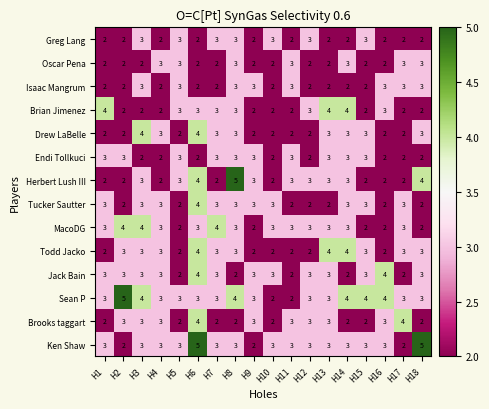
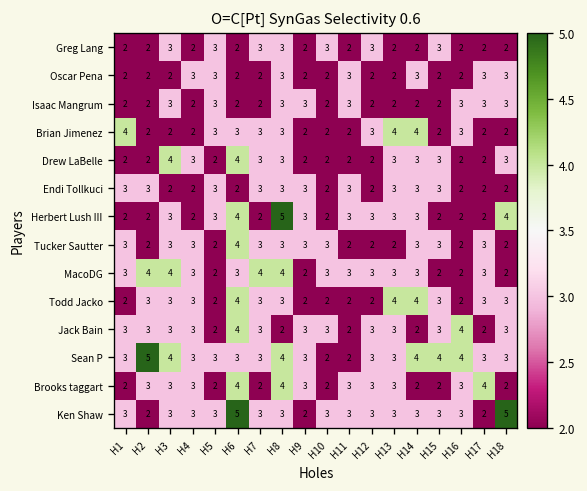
  {
    "MacoDG": {
      "H1": 3,
      "H2": 4,
      "H3": 4,
      "H4": 3,
      "H5": 2,
      "H6": 3,
      "H7": 4,
-     "H8": 3,
+     "H8": 4,
      "H9": 2,
      "H10": 3,
      "H11": 3,
      "H12": 3,
      "H13": 3,
      "H14": 3,
      "H15": 2,
      "H16": 2,
      "H17": 3,
      "H18": 2
    },
    "Brooks taggart": {
      "H1": 2,
      "H2": 3,
      "H3": 3,
      "H4": 3,
      "H5": 2,
      "H6": 4,
      "H7": 2,
-     "H8": 2,
+     "H8": 4,
      "H9": 3,
      "H10": 2,
      "H11": 3,
      "H12": 3,
      "H13": 3,
      "H14": 2,
      "H15": 2,
      "H16": 3,
      "H17": 4,
      "H18": 2
    }
  }
